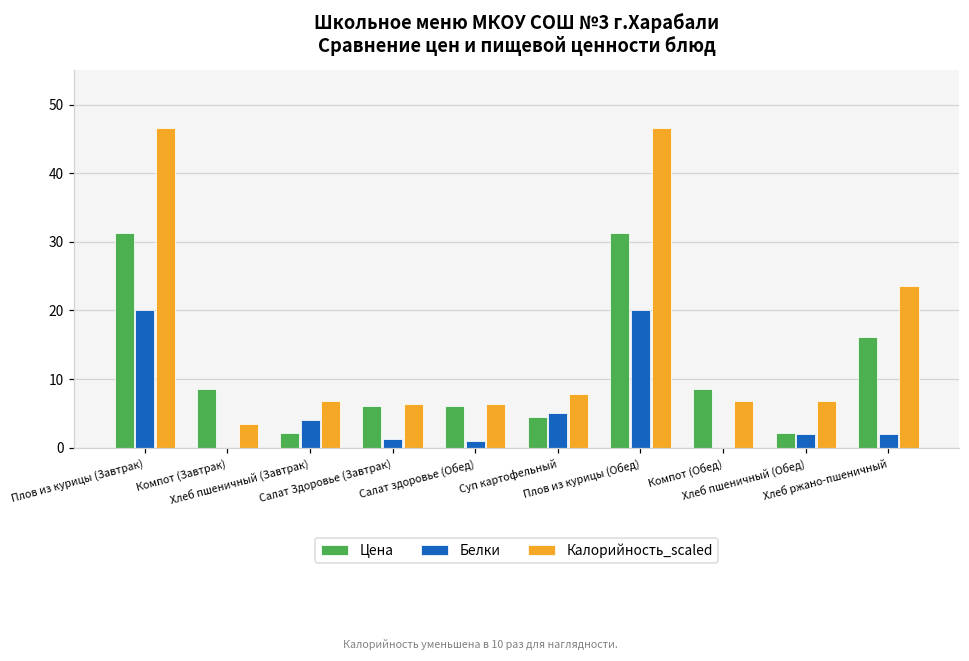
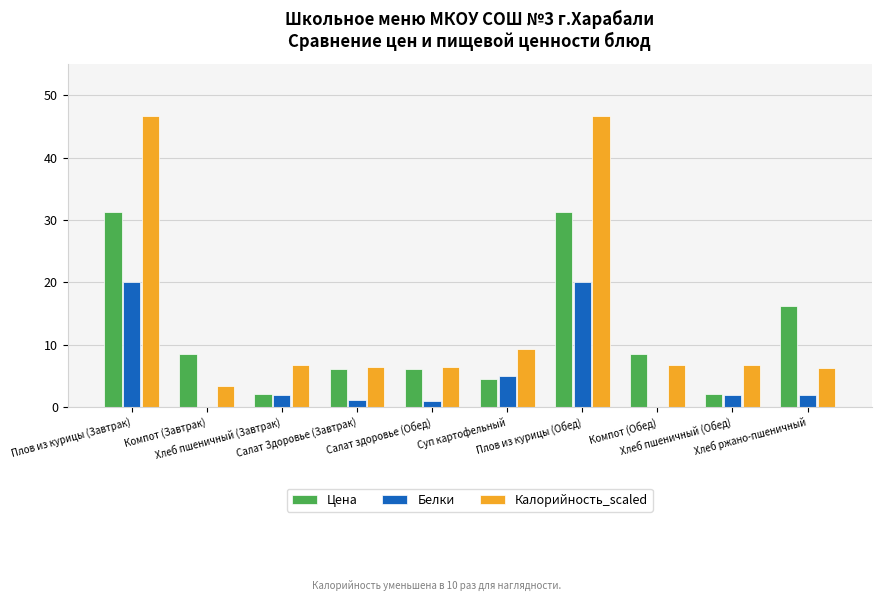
  {
    "Цена": {
      "Плов из курицы (Завтрак)": 31,
      "Компот (Завтрак)": 8,
      "Хлеб пшеничный (Завтрак)": 2,
      "Салат Здоровье (Завтрак)": 6,
      "Салат здоровье (Обед)": 6,
      "Суп картофельный": 4,
      "Плов из курицы (Обед)": 31,
      "Компот (Обед)": 8,
      "Хлеб пшеничный (Обед)": 2,
      "Хлеб ржано-пшеничный": 16
    },
    "Белки": {
      "Плов из курицы (Завтрак)": 20,
      "Компот (Завтрак)": 0,
-     "Хлеб пшеничный (Завтрак)": 4,
+     "Хлеб пшеничный (Завтрак)": 2,
      "Салат Здоровье (Завтрак)": 1,
      "Салат здоровье (Обед)": 1,
      "Суп картофельный": 5,
      "Плов из курицы (Обед)": 20,
      "Компот (Обед)": 0,
      "Хлеб пшеничный (Обед)": 2,
      "Хлеб ржано-пшеничный": 2
    },
    "Калорийность_scaled": {
      "Плов из курицы (Завтрак)": 47,
      "Компот (Завтрак)": 3,
      "Хлеб пшеничный (Завтрак)": 7,
      "Салат Здоровье (Завтрак)": 6,
      "Салат здоровье (Обед)": 6,
-     "Суп картофельный": 8,
+     "Суп картофельный": 9,
      "Плов из курицы (Обед)": 47,
      "Компот (Обед)": 7,
      "Хлеб пшеничный (Обед)": 7,
-     "Хлеб ржано-пшеничный": 24
+     "Хлеб ржано-пшеничный": 6
    }
  }
